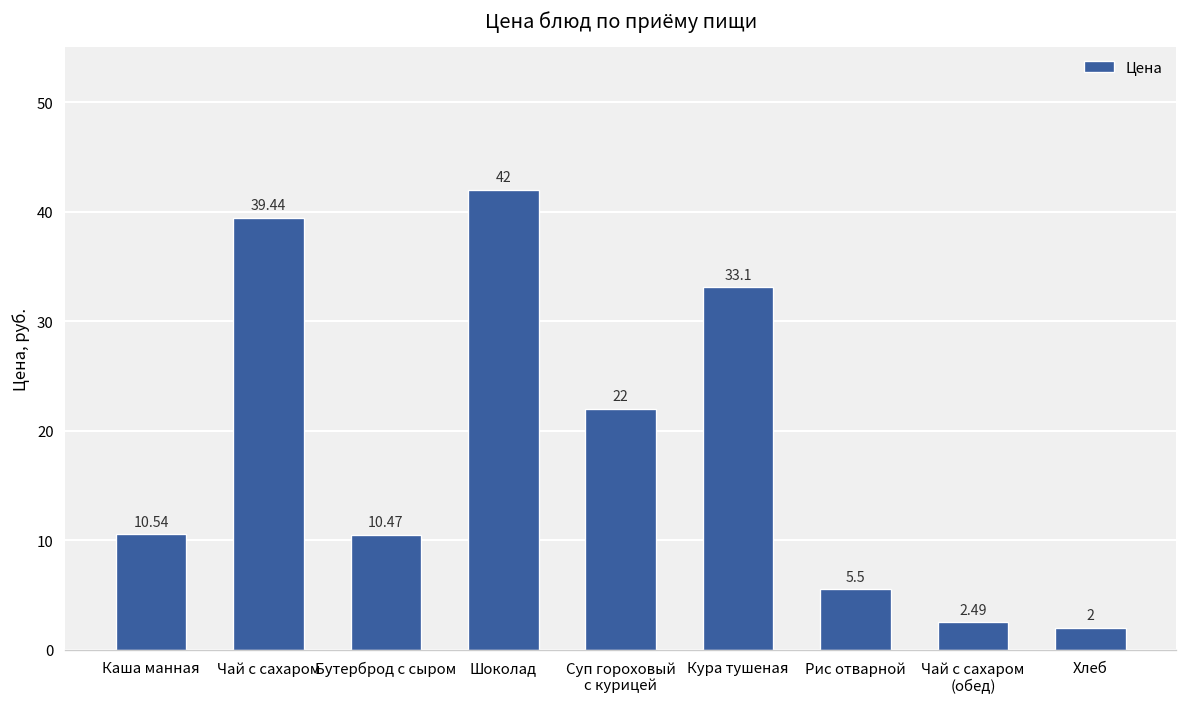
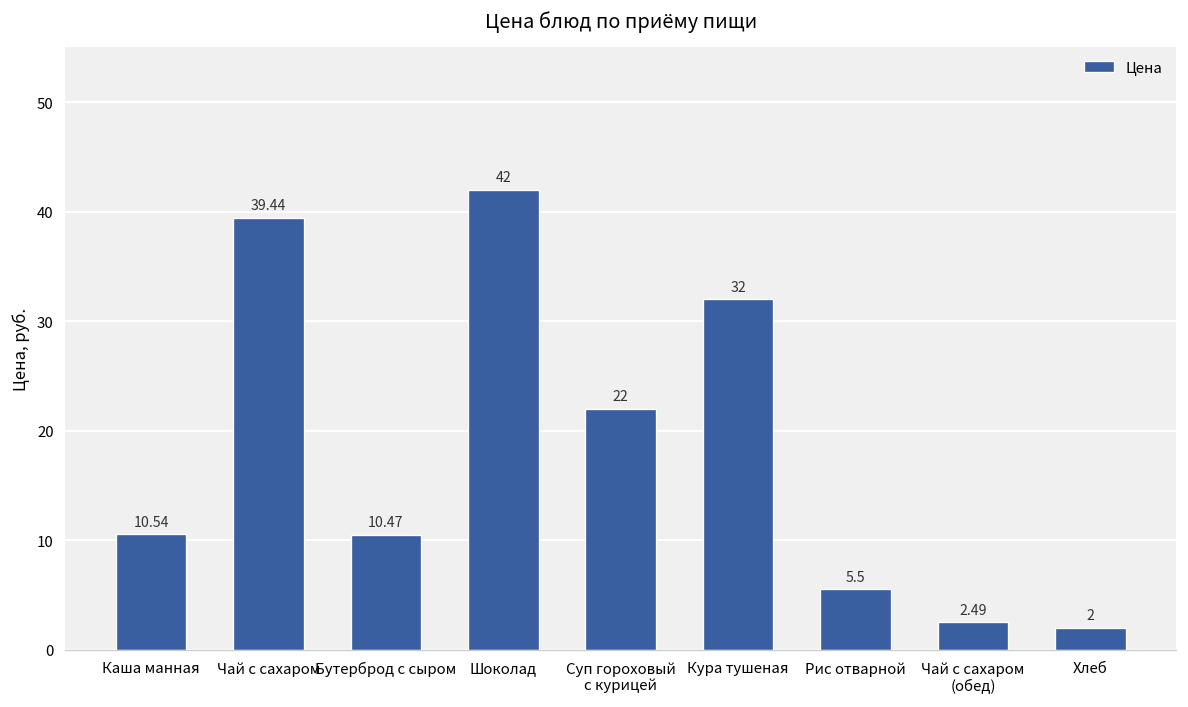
  {
    "Каша манная": 10.54,
    "Чай с сахаром": 39.44,
    "Бутерброд с сыром": 10.47,
    "Шоколад": 42,
    "Суп гороховый с курицей": 22,
-   "Кура тушеная": 33.1,
+   "Кура тушеная": 32,
    "Рис отварной": 5.5,
    "Чай с сахаром (обед)": 2.49,
    "Хлеб": 2
  }
